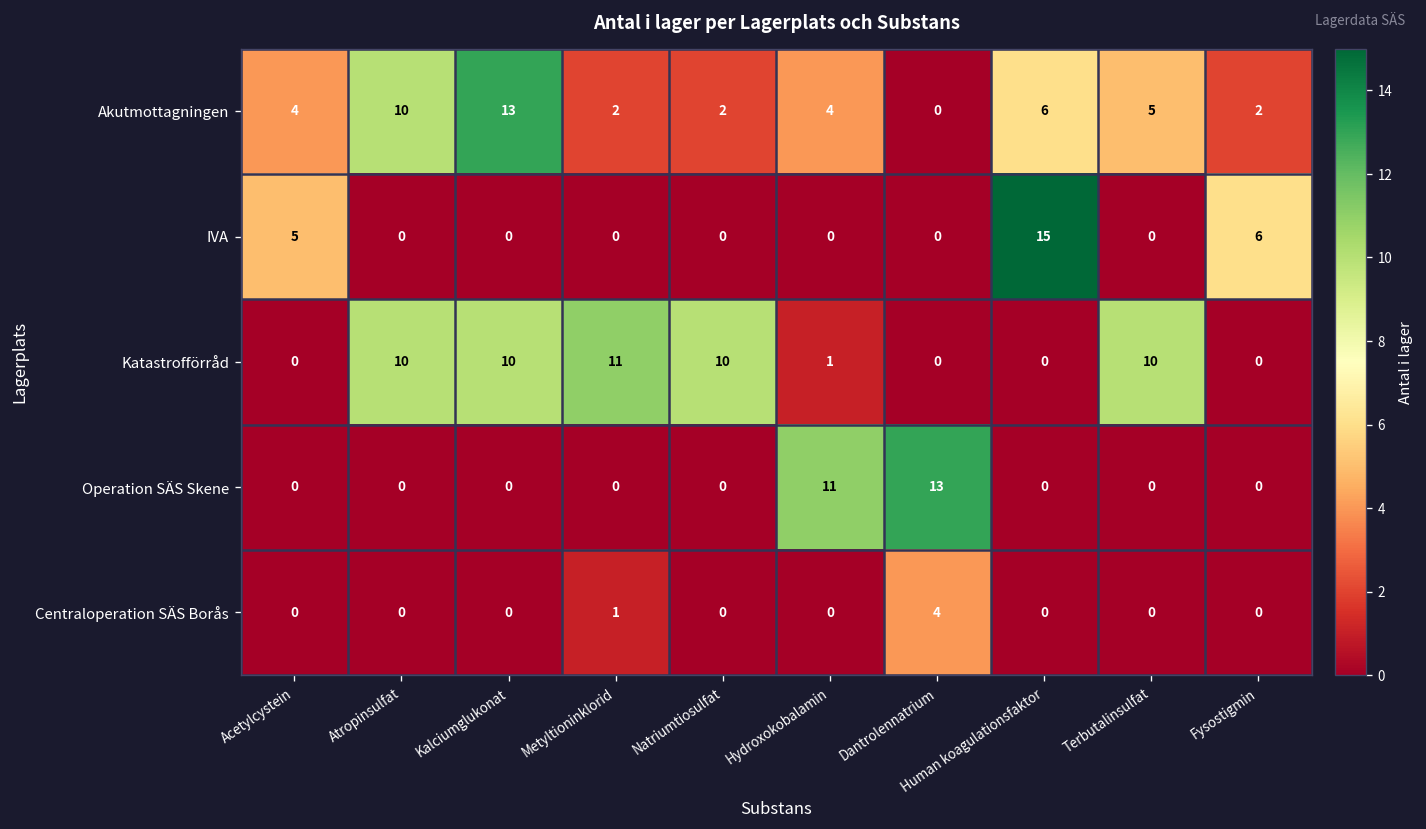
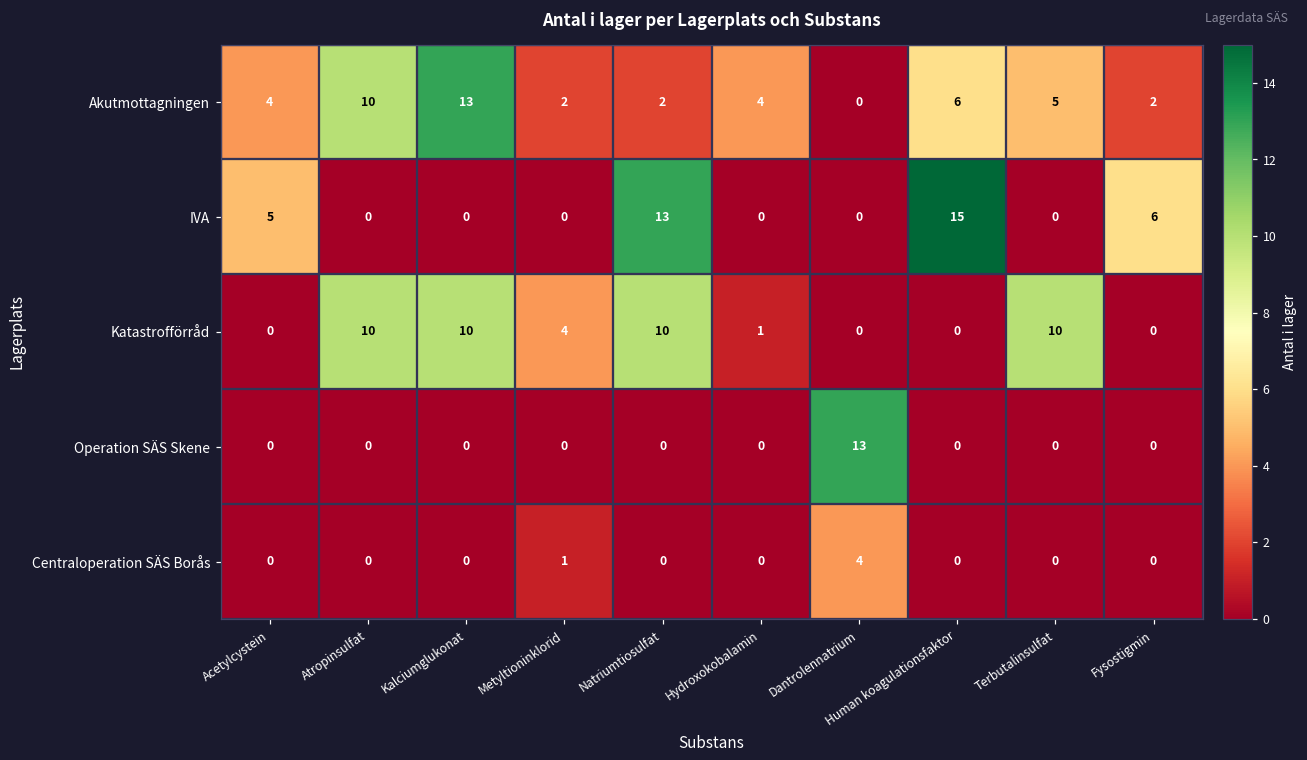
  {
    "Akutmottagningen": {
      "Acetylcystein": 4,
      "Atropinsulfat": 10,
      "Kalciumglukonat": 13,
      "Metyltioninklorid": 2,
      "Natriumtiosulfat": 2,
      "Hydroxokobalamin": 4,
      "Dantrolennatrium": 0,
      "Human koagulationsfaktor": 6,
      "Terbutalinsulfat": 5,
      "Fysostigmin": 2
    },
    "IVA": {
      "Acetylcystein": 5,
      "Atropinsulfat": 0,
      "Kalciumglukonat": 0,
      "Metyltioninklorid": 0,
-     "Natriumtiosulfat": 0,
+     "Natriumtiosulfat": 13,
      "Hydroxokobalamin": 0,
      "Dantrolennatrium": 0,
      "Human koagulationsfaktor": 15,
      "Terbutalinsulfat": 0,
      "Fysostigmin": 6
    },
    "Katastrofförråd": {
      "Acetylcystein": 0,
      "Atropinsulfat": 10,
      "Kalciumglukonat": 10,
-     "Metyltioninklorid": 11,
+     "Metyltioninklorid": 4,
      "Natriumtiosulfat": 10,
      "Hydroxokobalamin": 1,
      "Dantrolennatrium": 0,
      "Human koagulationsfaktor": 0,
      "Terbutalinsulfat": 10,
      "Fysostigmin": 0
    },
    "Operation SÄS Skene": {
      "Acetylcystein": 0,
      "Atropinsulfat": 0,
      "Kalciumglukonat": 0,
      "Metyltioninklorid": 0,
      "Natriumtiosulfat": 0,
-     "Hydroxokobalamin": 11,
+     "Hydroxokobalamin": 0,
      "Dantrolennatrium": 13,
      "Human koagulationsfaktor": 0,
      "Terbutalinsulfat": 0,
      "Fysostigmin": 0
    },
    "Centraloperation SÄS Borås": {
      "Acetylcystein": 0,
      "Atropinsulfat": 0,
      "Kalciumglukonat": 0,
      "Metyltioninklorid": 1,
      "Natriumtiosulfat": 0,
      "Hydroxokobalamin": 0,
      "Dantrolennatrium": 4,
      "Human koagulationsfaktor": 0,
      "Terbutalinsulfat": 0,
      "Fysostigmin": 0
    }
  }
